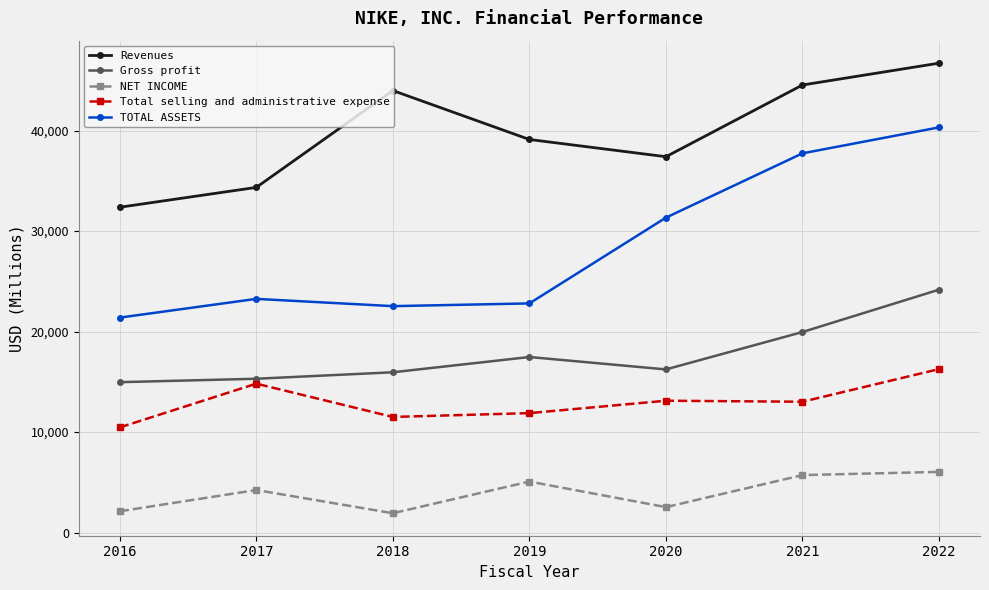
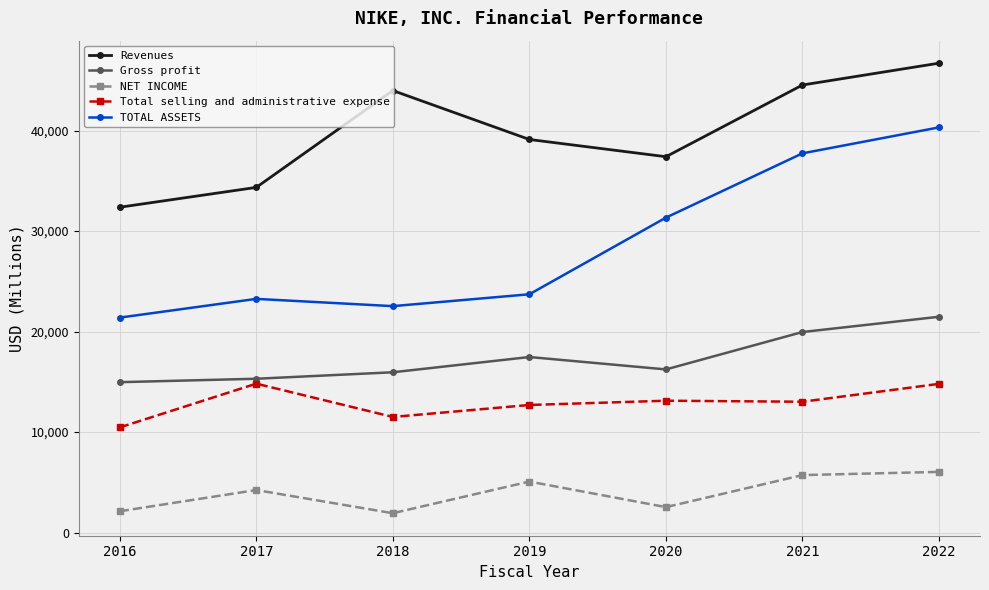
  {
    "Revenues": {
      "2016": "32,400",
      "2017": "34,400",
      "2019": "39,100",
      "2020": "37,400",
      "2021": "44,500",
      "2022": "46,700"
    },
    "Gross profit": {
      "2016": "15,000",
      "2017": "15,300",
      "2018": "16,000",
      "2019": "17,500",
      "2020": "16,200",
      "2021": "20,000",
-     "2022": "24,200"
+     "2022": "21,500"
    },
    "NET INCOME": {
      "2016": "2,100",
      "2017": "4,200",
      "2018": "1,900",
      "2019": "5,100",
      "2020": "2,500",
      "2021": "5,700",
      "2022": "6,000"
    },
    "Total selling and administrative expense": {
      "2016": "10,500",
      "2017": "14,800",
      "2018": "11,500",
-     "2019": "11,900",
+     "2019": "12,700",
      "2020": "13,100",
      "2021": "13,000",
-     "2022": "16,300"
+     "2022": "14,800"
    },
    "TOTAL ASSETS": {
      "2016": "21,400",
      "2017": "23,300",
      "2018": "22,500",
-     "2019": "22,800",
+     "2019": "23,700",
      "2020": "31,300",
      "2021": "37,700",
      "2022": "40,300"
    }
  }
